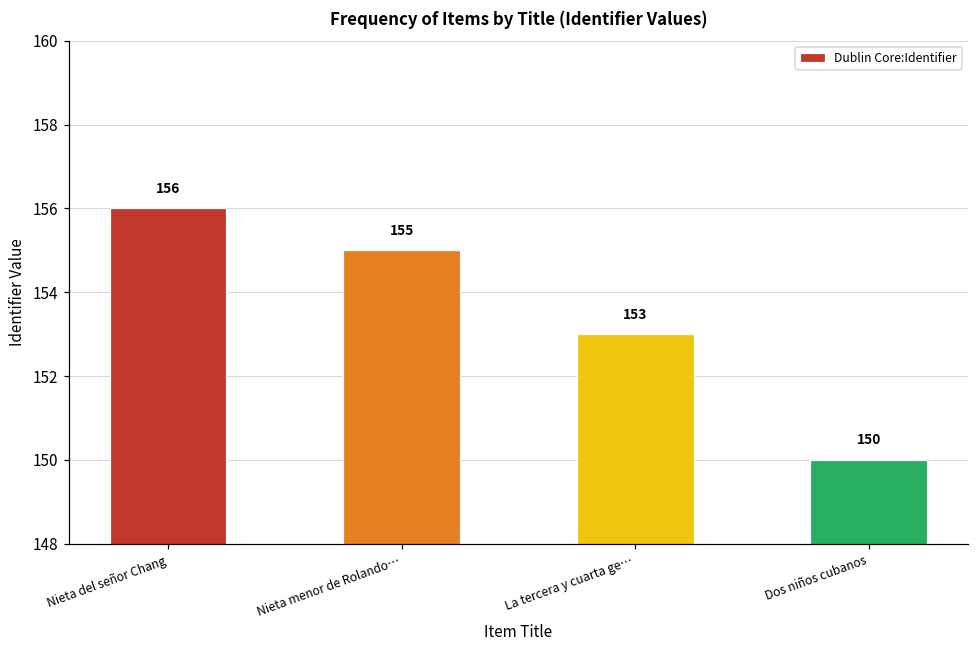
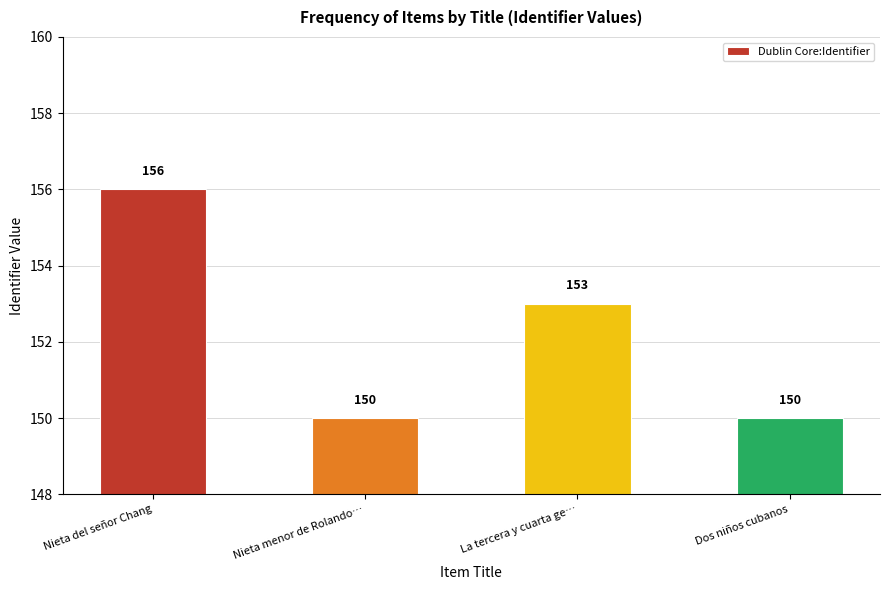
  {
    "Nieta del señor Chang": 156,
-   "Nieta menor de Rolando…": 155,
+   "Nieta menor de Rolando…": 150,
    "La tercera y cuarta ge…": 153,
    "Dos niños cubanos": 150
  }
